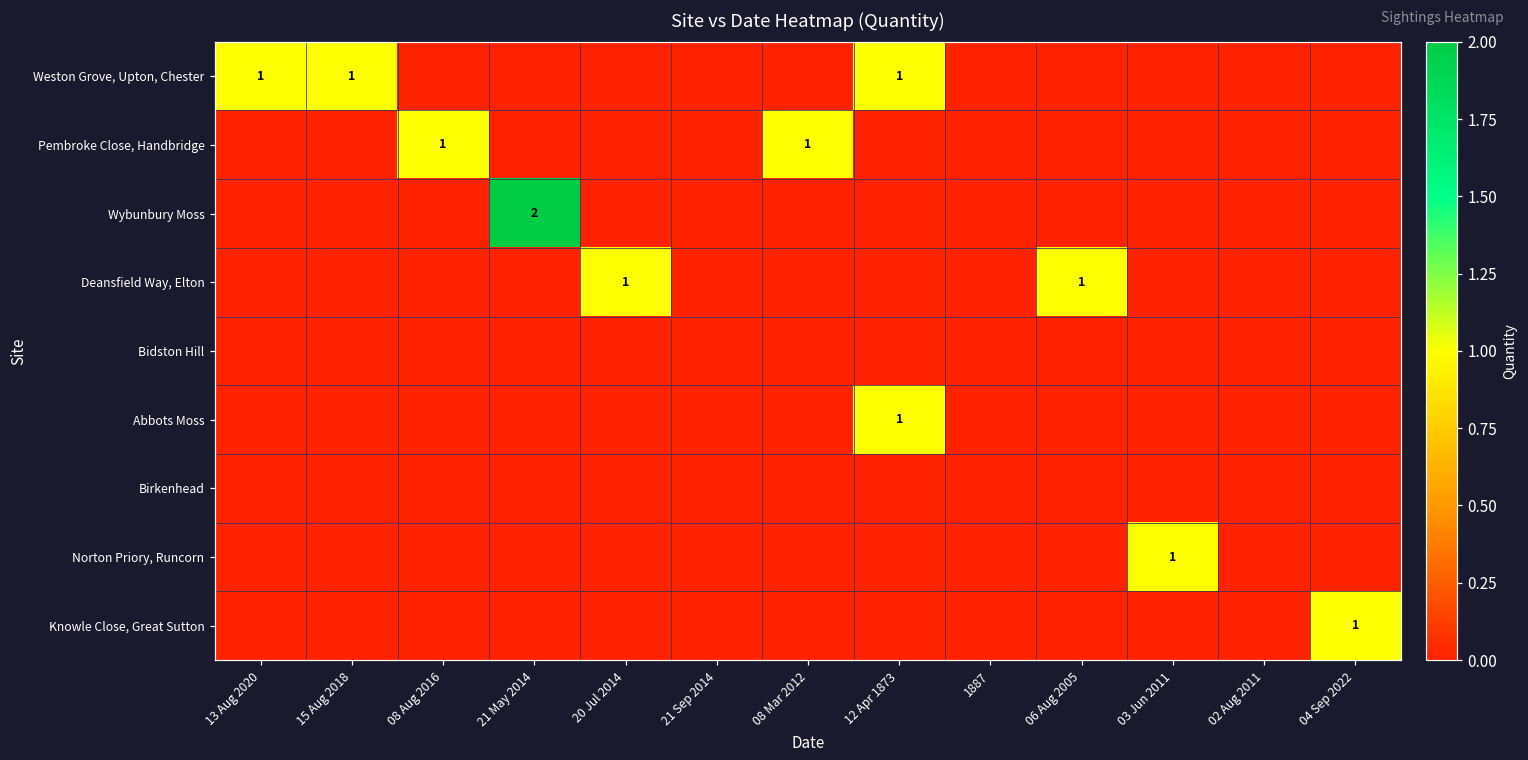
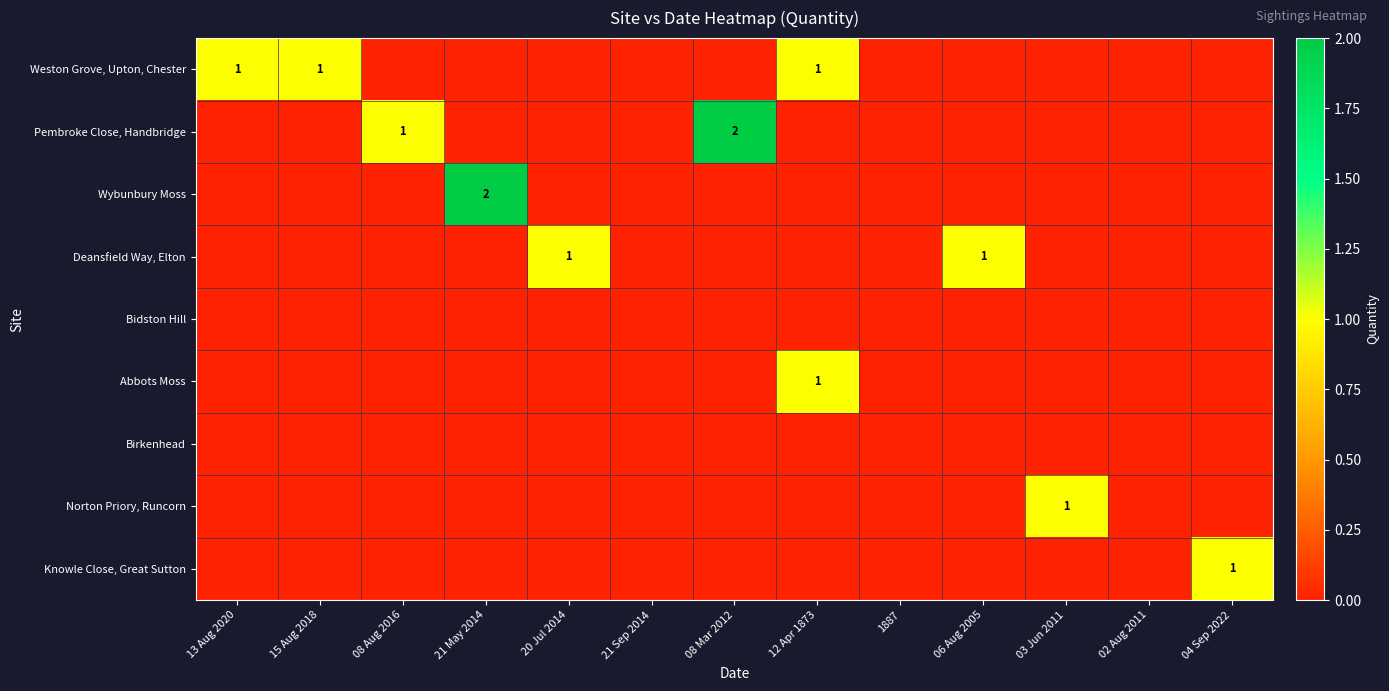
  {
    "Weston Grove, Upton, Chester": {
      "13 Aug 2020": 1,
      "15 Aug 2018": 1,
      "12 Apr 1873": 1
    },
    "Pembroke Close, Handbridge": {
      "08 Aug 2016": 1,
-     "08 Mar 2012": 1
+     "08 Mar 2012": 2
    },
    "Wybunbury Moss": {
      "21 May 2014": 2
    },
    "Deansfield Way, Elton": {
      "20 Jul 2014": 1,
      "06 Aug 2005": 1
    },
    "Abbots Moss": {
      "12 Apr 1873": 1
    },
    "Norton Priory, Runcorn": {
      "03 Jun 2011": 1
    },
    "Knowle Close, Great Sutton": {
      "04 Sep 2022": 1
    }
  }
